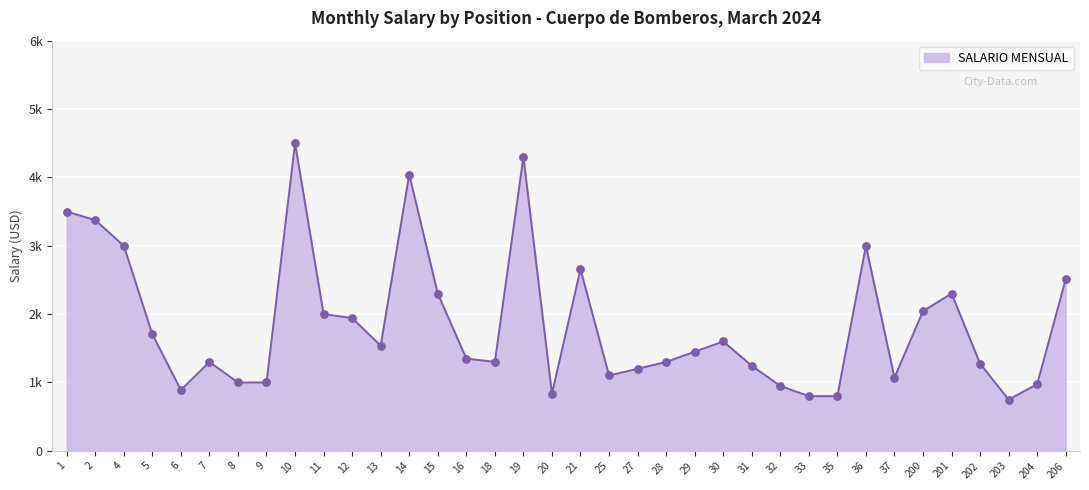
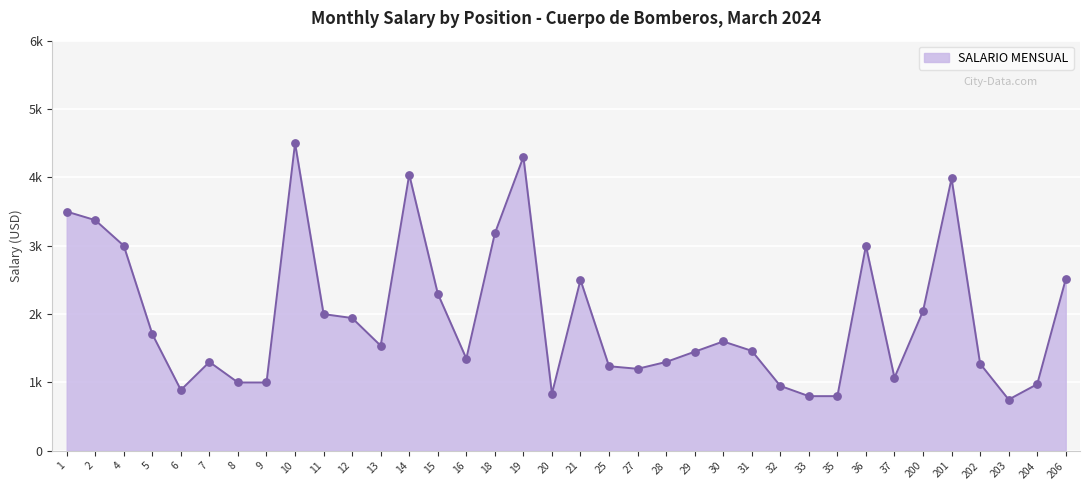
  {
    "1": 3500,
    "2": 3400,
    "4": 3000,
    "5": 1700,
    "6": 900,
    "7": 1300,
    "8": 1000,
    "9": 1000,
    "10": 4500,
    "11": 2000,
    "12": 1900,
    "13": 1500,
    "14": 4000,
    "15": 2300,
    "16": 1400,
-   "18": 1300,
+   "18": 3200,
    "19": 4300,
    "20": 800,
-   "21": 2700,
-   "25": 1100,
+   "21": 2500,
+   "25": 1200,
    "27": 1200,
    "28": 1300,
    "29": 1500,
    "30": 1600,
-   "31": 1200,
+   "31": 1500,
    "32": 1000,
    "33": 800,
    "35": 800,
    "36": 3000,
    "37": 1100,
    "200": 2000,
-   "201": 2300,
+   "201": 4000,
    "202": 1300,
    "203": 800,
    "204": 1000,
    "206": 2500
  }
